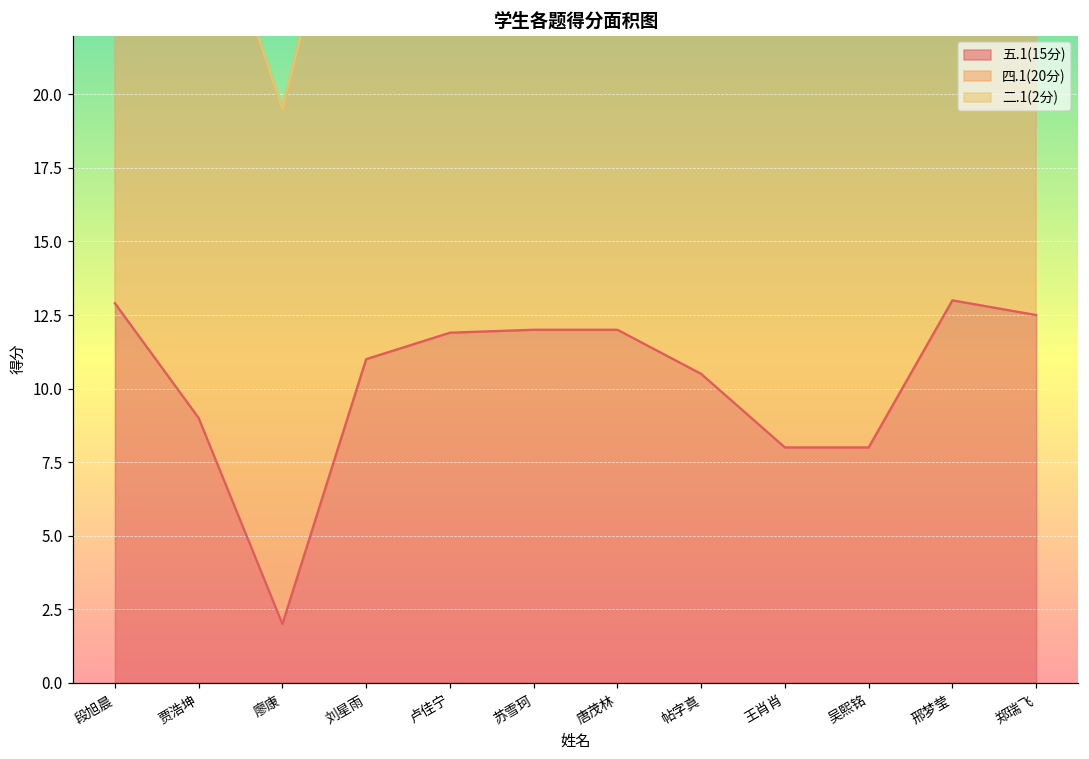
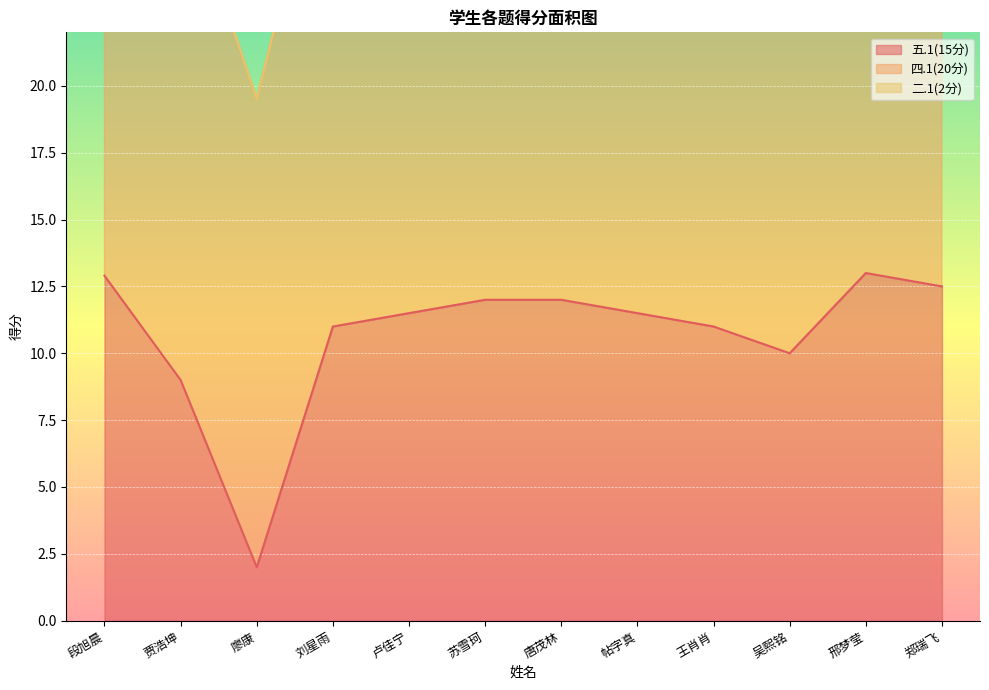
  {
    "五.1(15分)": {
      "段旭晨": 12.9,
      "贾浩坤": 9.0,
      "廖康": 2.0,
      "刘星雨": 11.0,
-     "卢佳宁": 11.9,
+     "卢佳宁": 11.5,
      "苏雪珂": 12.0,
      "唐茂林": 12.0,
-     "帖字真": 10.5,
-     "王肖肖": 8,
-     "吴熙铭": 8,
+     "帖字真": 11.5,
+     "王肖肖": 11,
+     "吴熙铭": 10,
      "邢梦莹": 13.0,
      "郑瑞飞": 12.5
    }
  }
